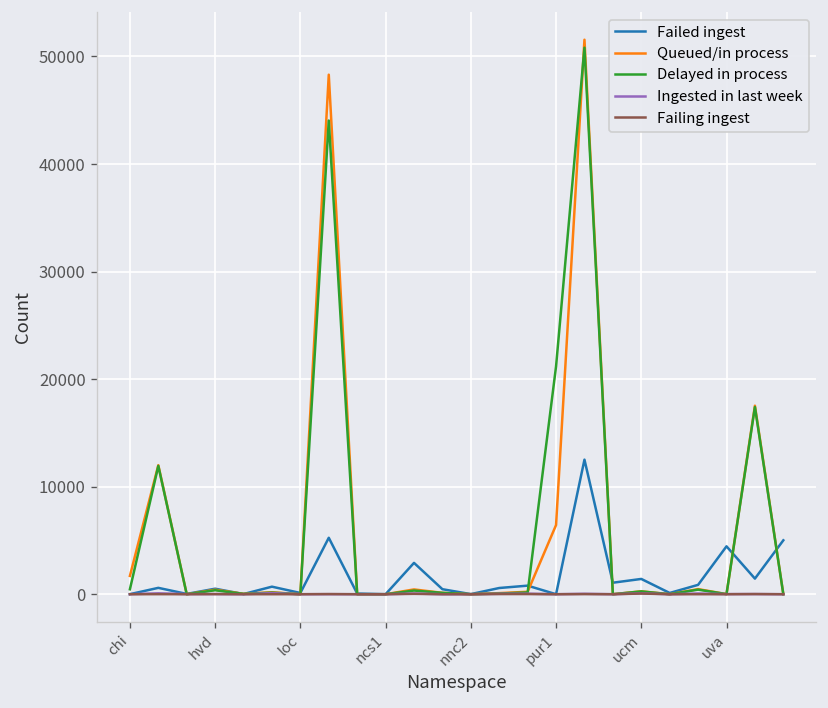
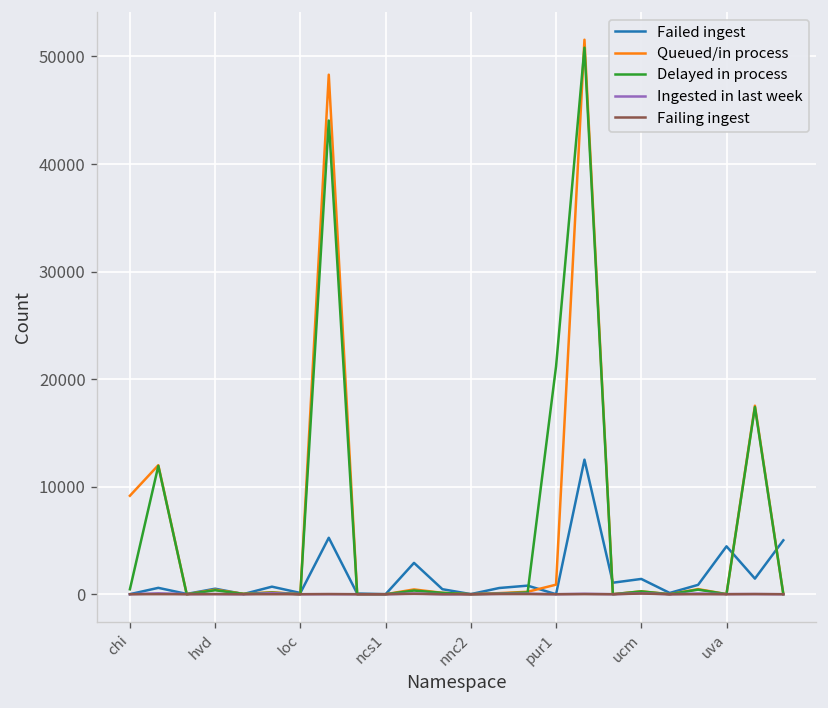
  {
    "Failed ingest": {
      "ucm": 1000,
      "uva": 4000
    },
    "Queued/in process": {
-     "chi": 2000,
-     "pur1": 6000
+     "chi": 9000,
+     "pur1": 1000
    },
    "Delayed in process": {
      "chi": 0,
      "pur1": 21000
    }
  }
